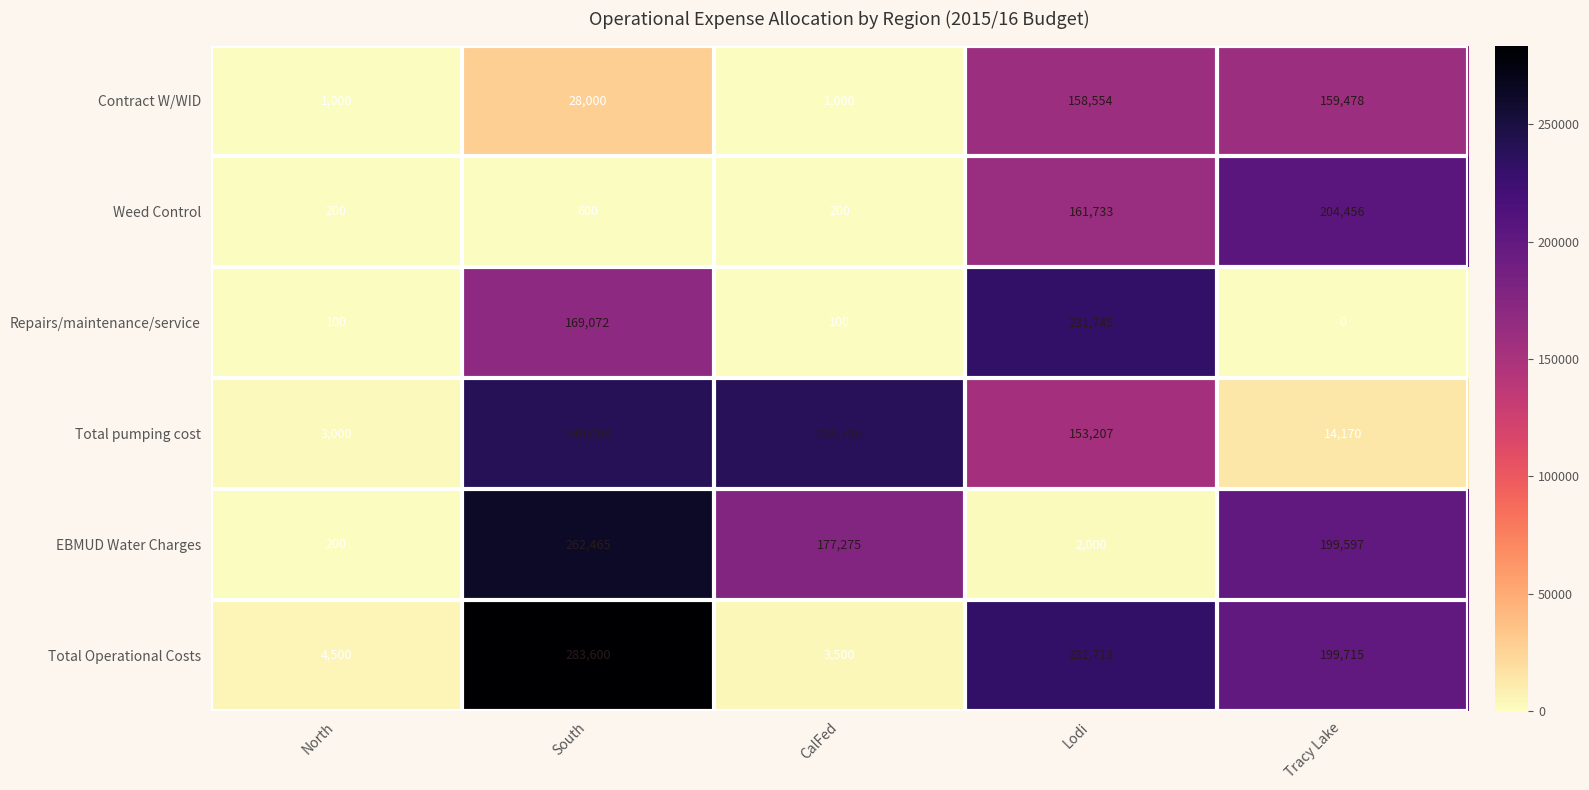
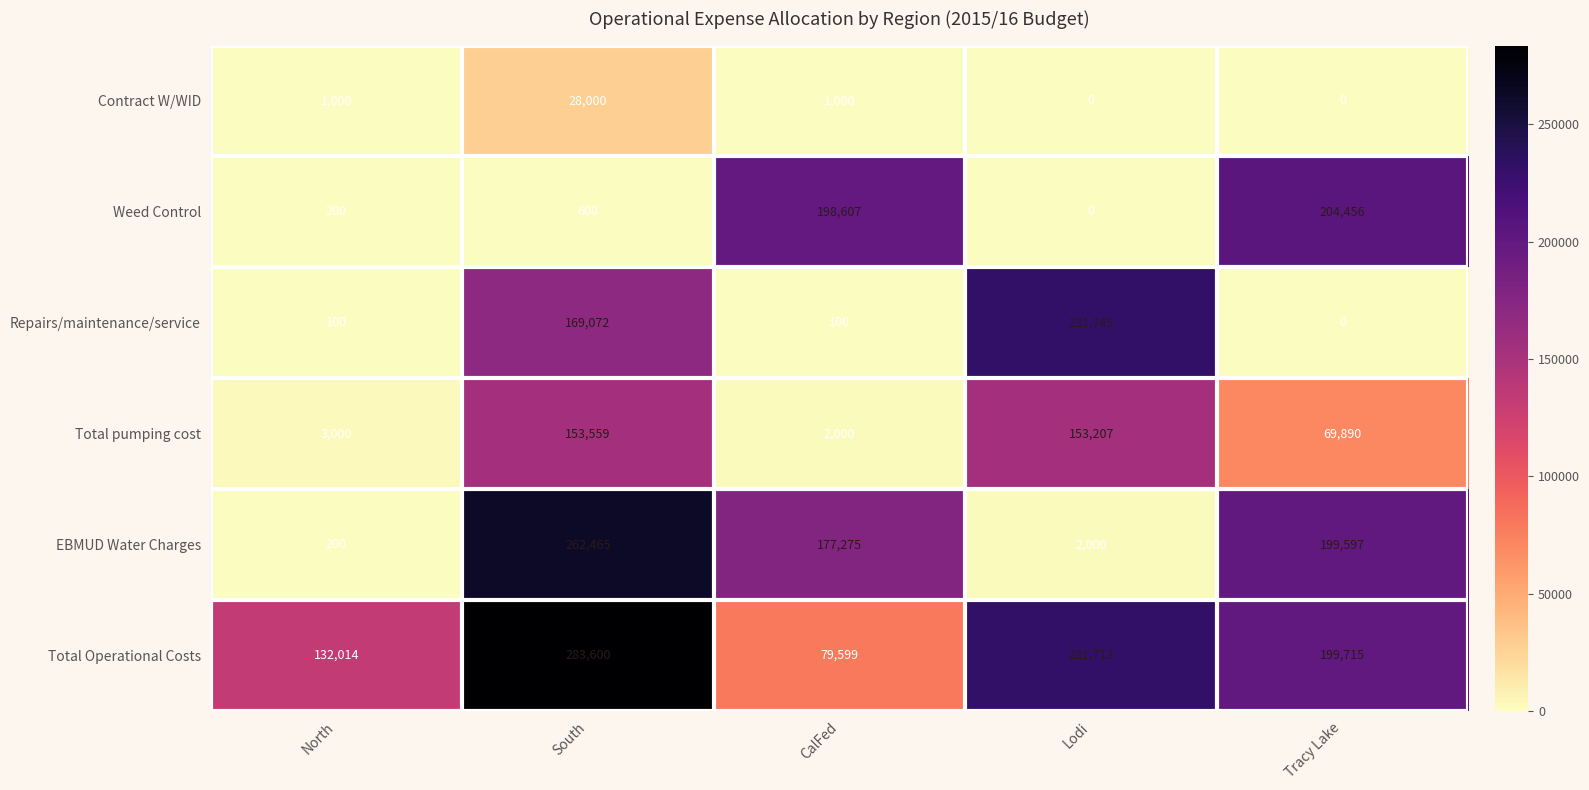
  {
    "Contract W/WID": {
      "North": "1,000",
      "South": "28,000",
      "CalFed": "1,000",
-     "Lodi": "158,554",
-     "Tracy Lake": "159,478"
+     "Lodi": "0",
+     "Tracy Lake": "0"
    },
    "Weed Control": {
      "North": "200",
      "South": "600",
-     "CalFed": "200",
-     "Lodi": "161,733",
+     "CalFed": "198,607",
+     "Lodi": "0",
      "Tracy Lake": "204,456"
    },
    "Repairs/maintenance/service": {
      "North": "100",
      "South": "169,072",
      "CalFed": "100",
      "Lodi": "231,745",
      "Tracy Lake": "0"
    },
    "Total pumping cost": {
      "North": "3,000",
-     "South": "240,000",
-     "CalFed": "238,739",
+     "South": "153,559",
+     "CalFed": "2,000",
      "Lodi": "153,207",
-     "Tracy Lake": "14,170"
+     "Tracy Lake": "69,890"
    },
    "EBMUD Water Charges": {
      "North": "200",
      "CalFed": "177,275",
      "Lodi": "2,000",
      "Tracy Lake": "199,597"
    },
    "Total Operational Costs": {
-     "North": "4,500",
-     "CalFed": "3,500",
+     "North": "132,014",
+     "CalFed": "79,599",
      "Lodi": "231,713",
      "Tracy Lake": "199,715"
    }
  }
